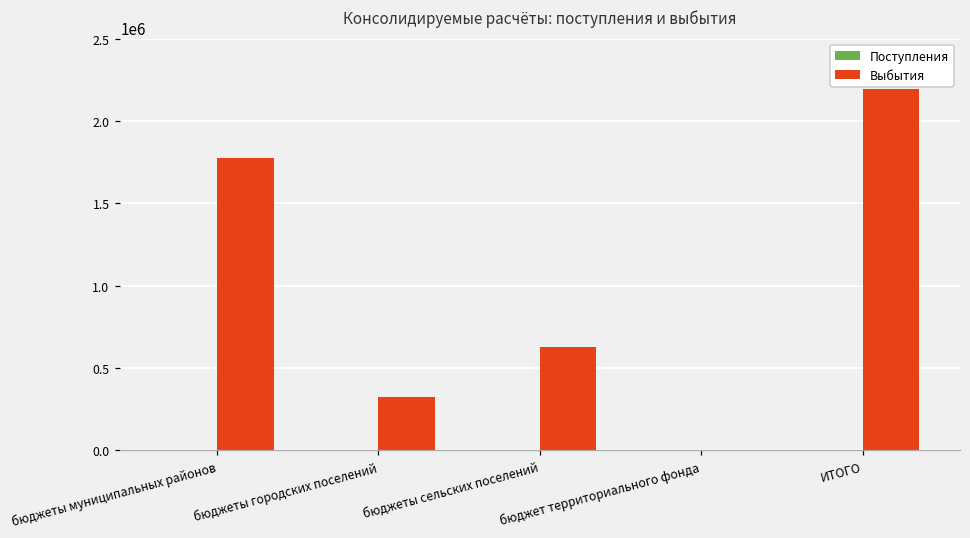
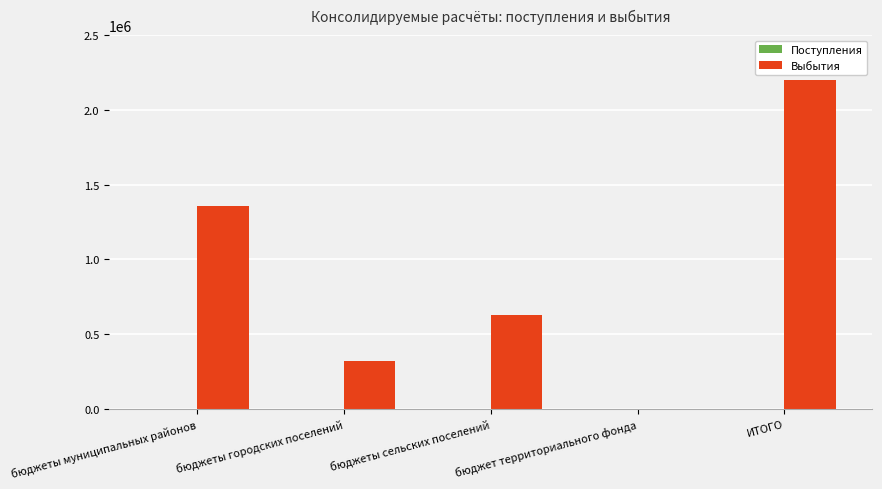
  {
    "Поступления": {
      "бюджеты муниципальных районов": 0,
      "бюджеты городских поселений": 0,
      "бюджеты сельских поселений": 0,
      "бюджет территориального фонда": 0,
      "ИТОГО": 0
    },
    "Выбытия": {
-     "бюджеты муниципальных районов": 1780000,
+     "бюджеты муниципальных районов": 1360000,
      "бюджеты городских поселений": 320000,
      "бюджеты сельских поселений": 630000,
      "бюджет территориального фонда": 0,
      "ИТОГО": 2200000
    }
  }
